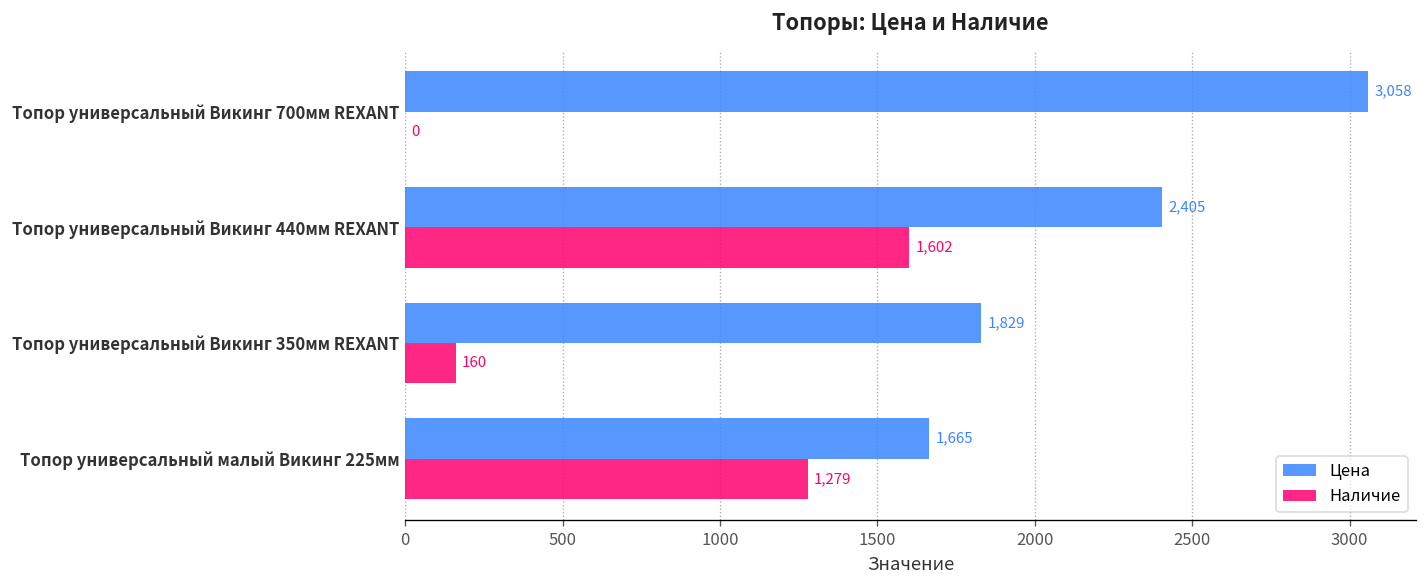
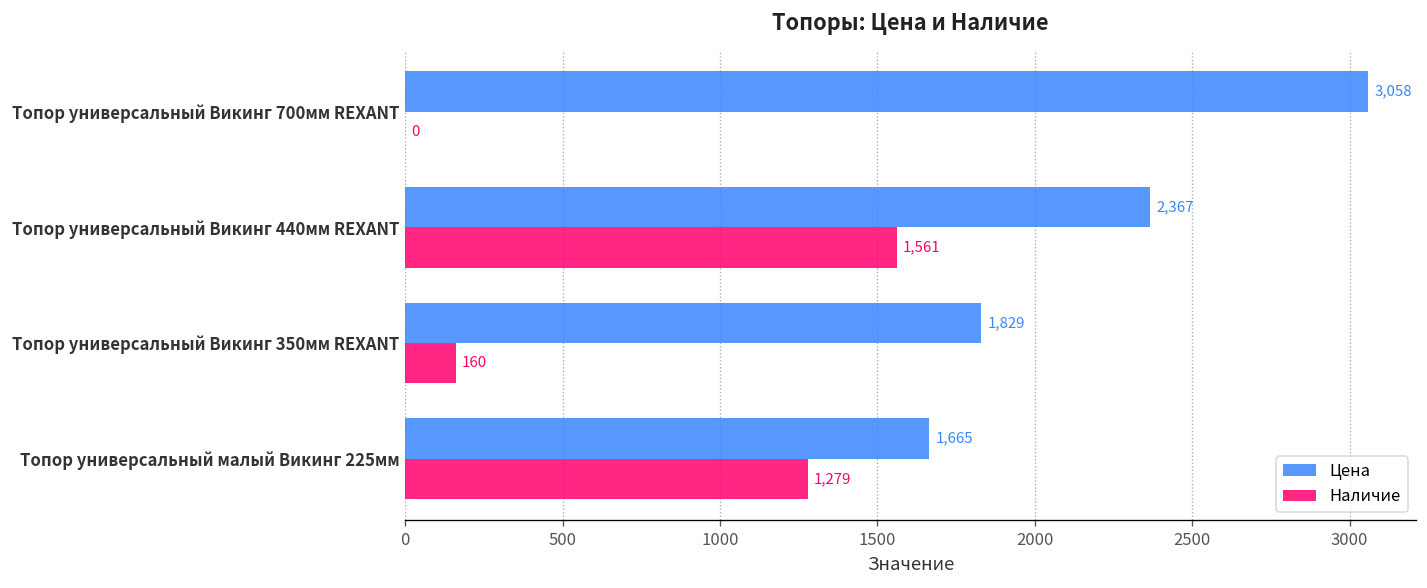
  {
    "Цена": {
      "Топор универсальный Викинг 700мм REXANT": "3,058",
-     "Топор универсальный Викинг 440мм REXANT": "2,405",
+     "Топор универсальный Викинг 440мм REXANT": "2,367",
      "Топор универсальный Викинг 350мм REXANT": "1,829",
      "Топор универсальный малый Викинг 225мм": "1,665"
    },
    "Наличие": {
      "Топор универсальный Викинг 700мм REXANT": "0",
-     "Топор универсальный Викинг 440мм REXANT": "1,602",
+     "Топор универсальный Викинг 440мм REXANT": "1,561",
      "Топор универсальный Викинг 350мм REXANT": "160",
      "Топор универсальный малый Викинг 225мм": "1,279"
    }
  }
